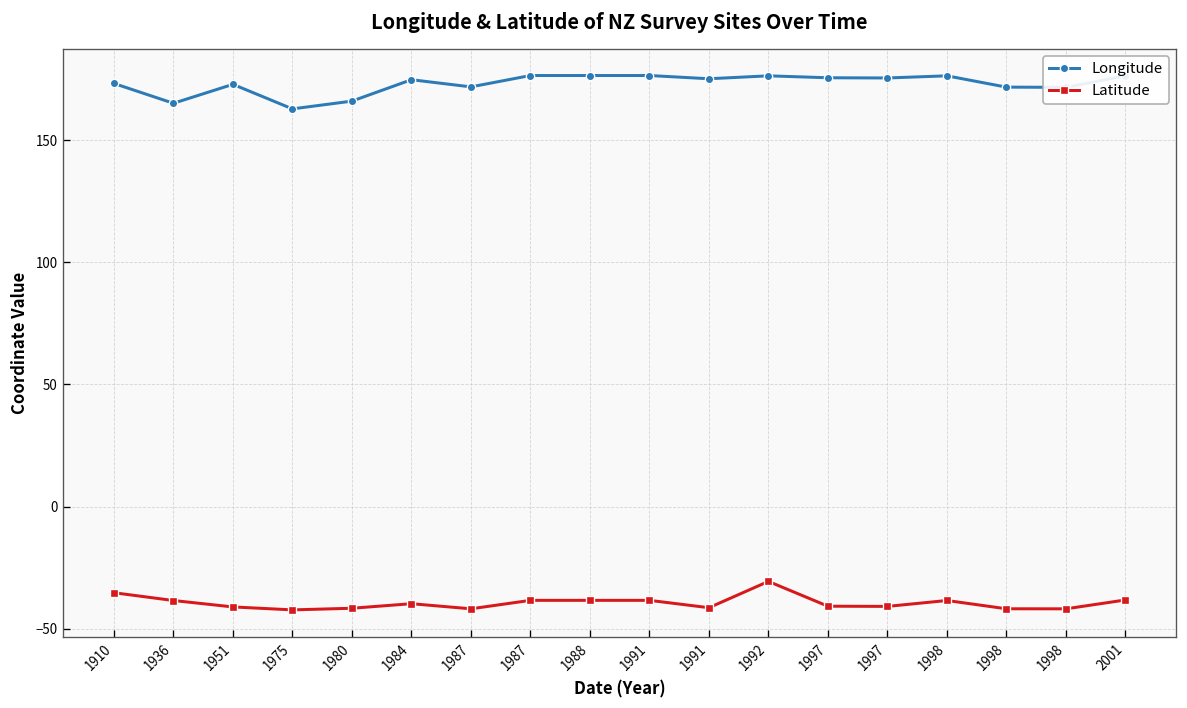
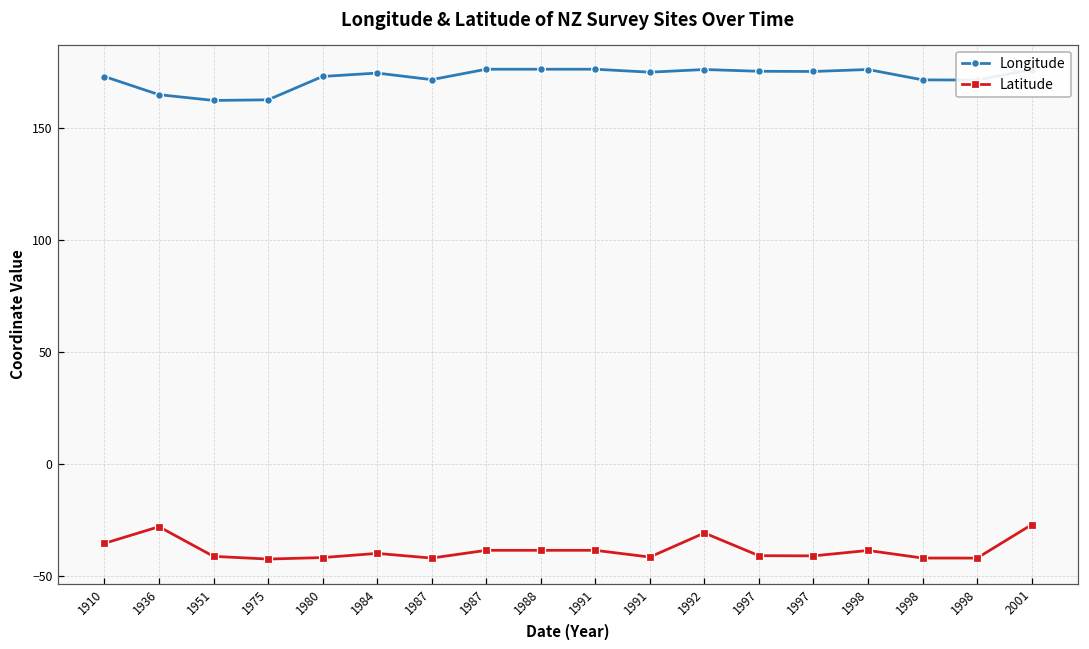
  {
    "Longitude": {
      "1910": 173,
      "1936": 165,
-     "1951": 173,
+     "1951": 162,
      "1975": 163,
-     "1980": 166,
+     "1980": 173,
      "1984": 175,
      "1988": 176,
      "1992": 176
    },
    "Latitude": {
      "1910": -35,
-     "1936": -38,
+     "1936": -28,
      "1951": -41,
      "1975": -42,
      "1980": -42,
      "1984": -40,
      "1988": -38,
      "1992": -31,
-     "2001": -38
+     "2001": -27
    }
  }
